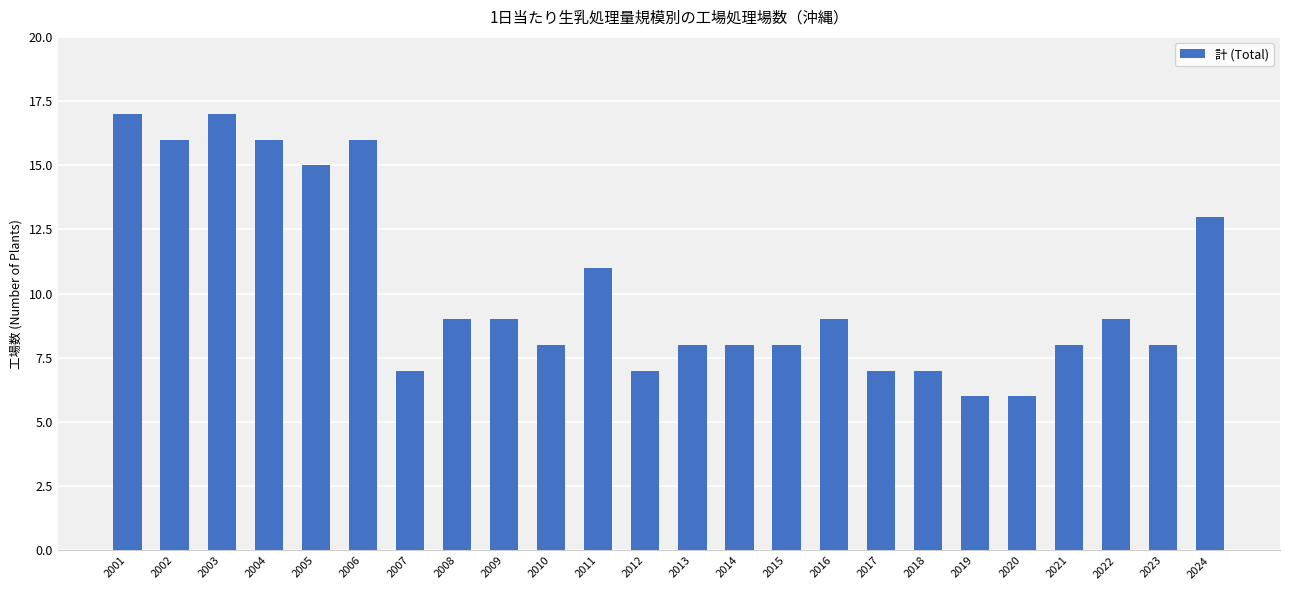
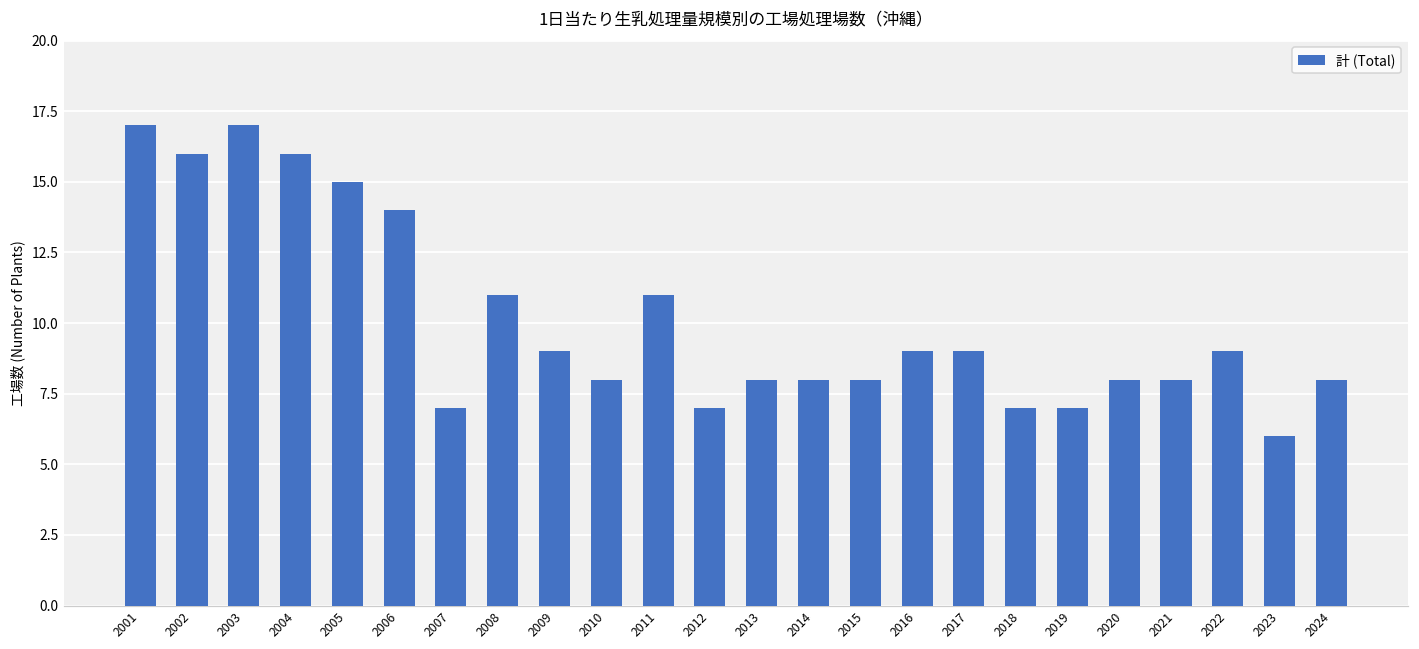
  {
    "2001": 17,
    "2002": 16,
    "2003": 17,
    "2004": 16,
    "2005": 15,
-   "2006": 16,
+   "2006": 14,
    "2007": 7,
-   "2008": 9,
+   "2008": 11,
    "2009": 9,
    "2010": 8,
    "2011": 11,
    "2012": 7,
    "2013": 8,
    "2014": 8,
    "2015": 8,
    "2016": 9,
-   "2017": 7,
+   "2017": 9,
    "2018": 7,
-   "2019": 6,
-   "2020": 6,
+   "2019": 7,
+   "2020": 8,
    "2021": 8,
    "2022": 9,
-   "2023": 8,
-   "2024": 13
+   "2023": 6,
+   "2024": 8
  }
